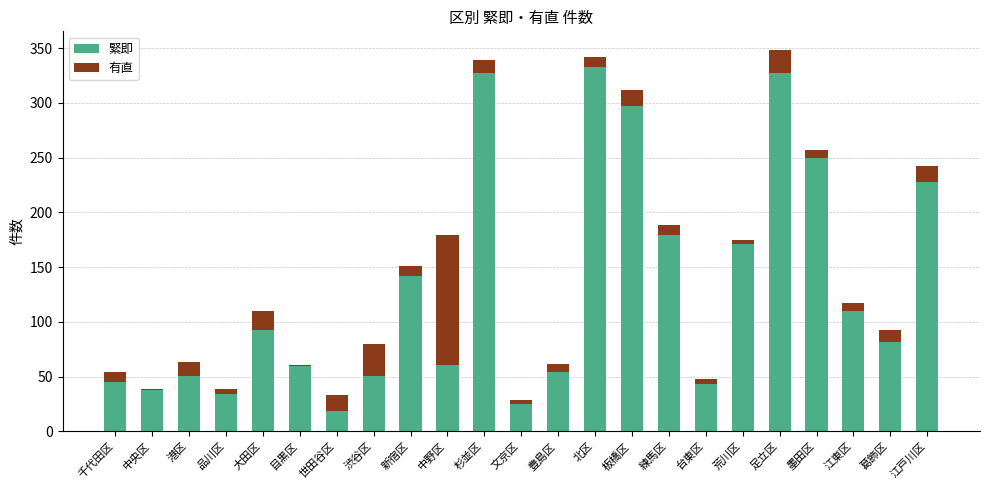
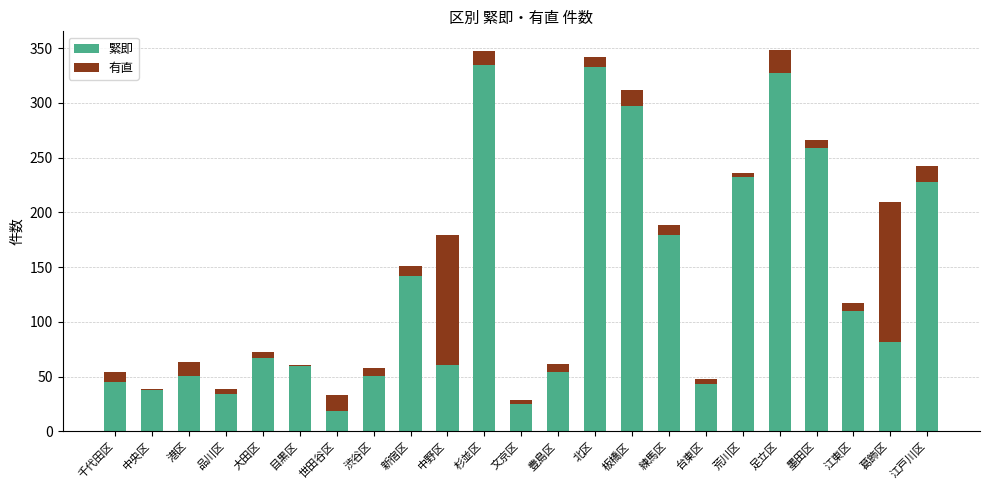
  {
    "緊即": {
      "千代田区": 45,
      "中央区": 38,
      "港区": 51,
      "品川区": 34,
-     "大田区": 93,
+     "大田区": 67,
      "目黒区": 60,
      "世田谷区": 19,
      "渋谷区": 51,
      "新宿区": 142,
      "中野区": 61,
-     "杉並区": 327,
+     "杉並区": 335,
      "文京区": 25,
      "豊島区": 54,
      "北区": 333,
      "板橋区": 297,
      "練馬区": 179,
      "台東区": 43,
-     "荒川区": 171,
+     "荒川区": 232,
      "足立区": 327,
-     "墨田区": 250,
+     "墨田区": 259,
      "江東区": 110,
      "葛飾区": 82,
      "江戸川区": 228
    },
    "有直": {
      "千代田区": 9,
      "港区": 12,
      "品川区": 5,
-     "大田区": 17,
+     "大田区": 6,
      "世田谷区": 14,
-     "渋谷区": 29,
+     "渋谷区": 7,
      "新宿区": 9,
      "中野区": 118,
      "杉並区": 12,
      "文京区": 4,
      "豊島区": 8,
      "北区": 9,
      "板橋区": 15,
      "練馬区": 10,
      "台東区": 5,
      "荒川区": 4,
      "足立区": 21,
      "墨田区": 7,
      "江東区": 7,
-     "葛飾区": 11,
+     "葛飾区": 128,
      "江戸川区": 14
    }
  }
